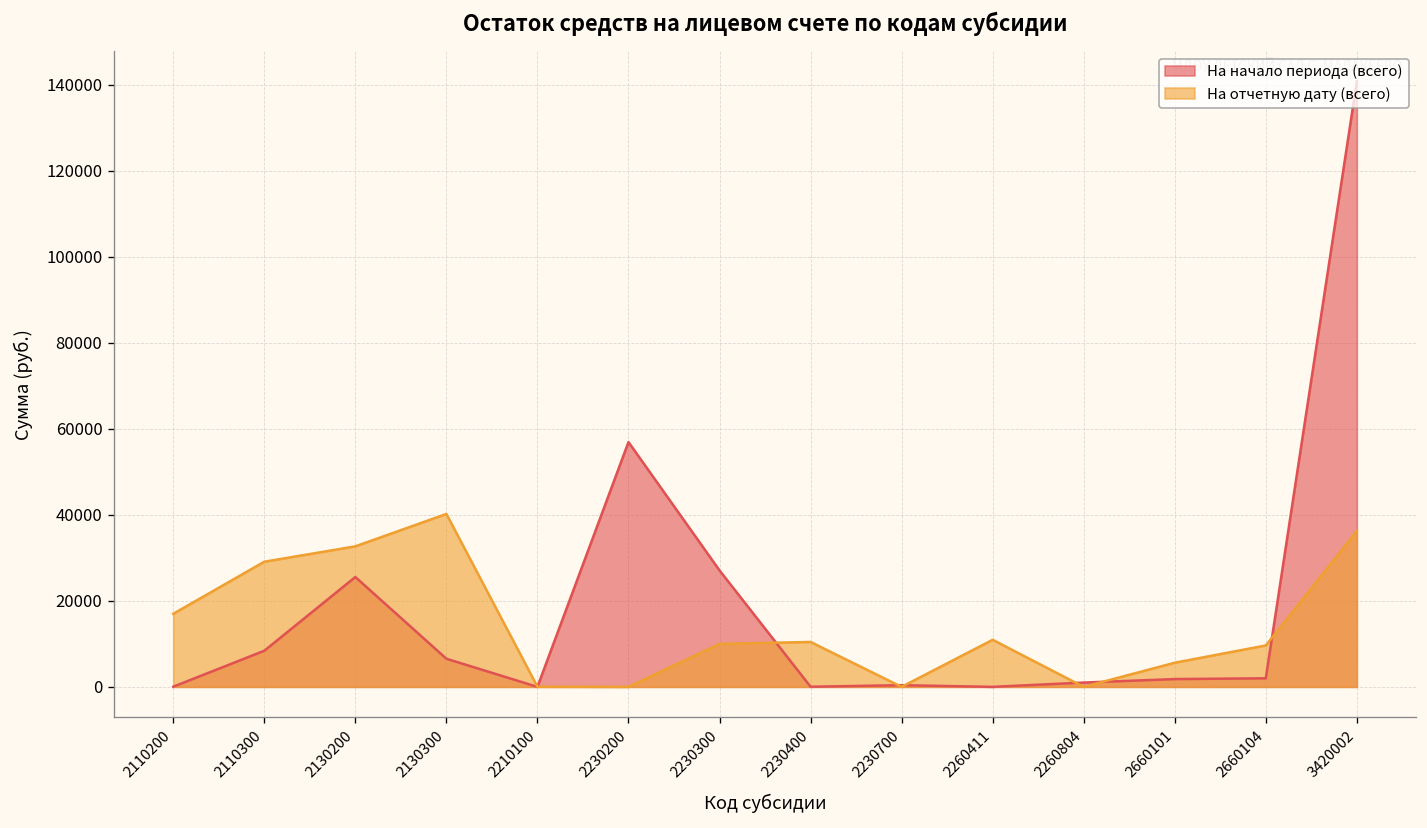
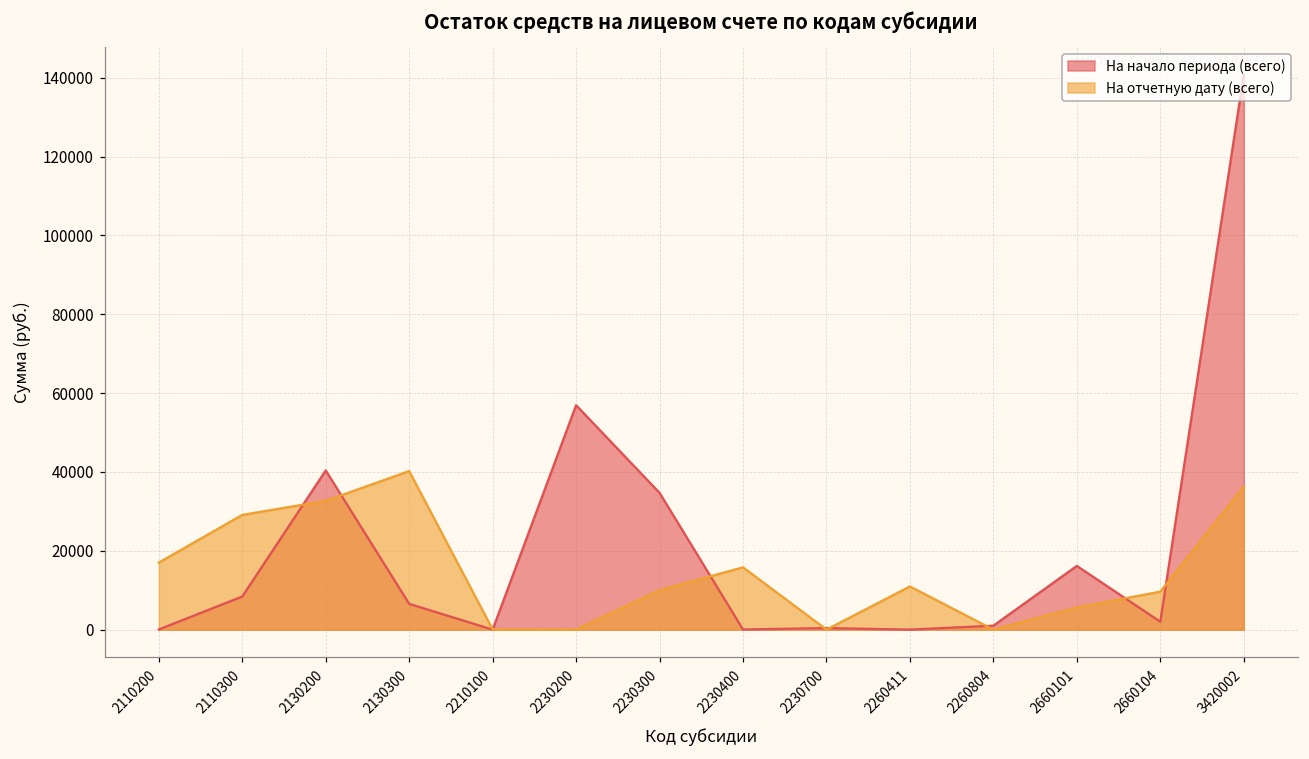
  {
    "На начало периода (всего)": {
      "2110200": 0,
      "2110300": 8000,
-     "2130200": 26000,
+     "2130200": 40000,
      "2130300": 7000,
      "2230200": 57000,
-     "2230300": 27000,
+     "2230300": 35000,
      "2230400": 0,
      "2260411": 0,
      "2260804": 1000,
-     "2660101": 2000,
+     "2660101": 16000,
      "2660104": 2000
    },
    "На отчетную дату (всего)": {
      "2110200": 17000,
      "2110300": 29000,
      "2130200": 33000,
      "2130300": 40000,
      "2230200": 0,
      "2230300": 10000,
-     "2230400": 10000,
+     "2230400": 16000,
      "2260411": 11000,
      "2260804": 0,
      "2660101": 6000,
      "2660104": 10000,
      "3420002": 36000
    }
  }
